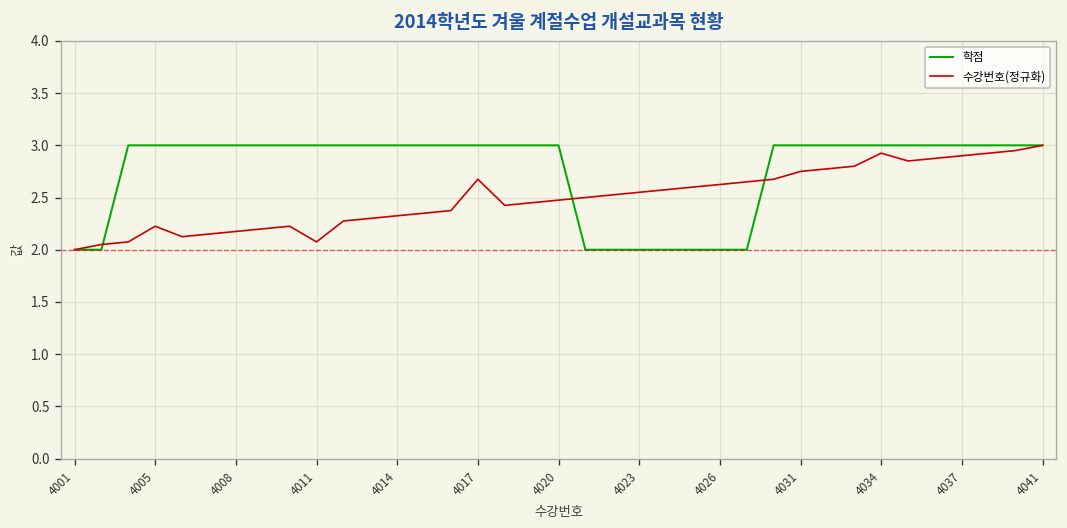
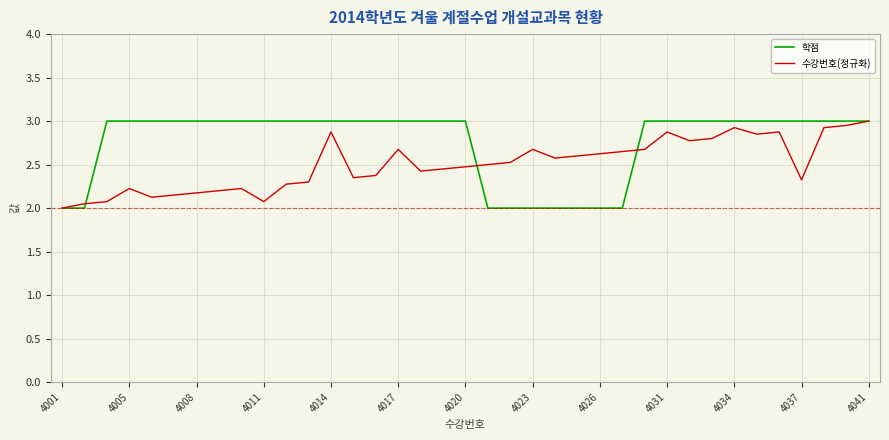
  {
    "학점": {
      "4005": 3.0,
      "4008": 3.0,
      "4011": 3.0,
      "4014": 3.0,
      "4017": 3.0,
      "4020": 3.0,
      "4023": 2.0,
      "4026": 2.0,
      "4031": 3.0,
      "4034": 3.0,
      "4037": 3.0
    },
    "수강번호(정규화)": {
      "4005": 2.2,
      "4008": 2.2,
      "4011": 2.1,
-     "4014": 2.3,
+     "4014": 2.9,
      "4017": 2.7,
      "4020": 2.5,
-     "4023": 2.6,
+     "4023": 2.7,
      "4026": 2.6,
-     "4031": 2.8,
+     "4031": 2.9,
      "4034": 2.9,
-     "4037": 2.9
+     "4037": 2.3
    }
  }
